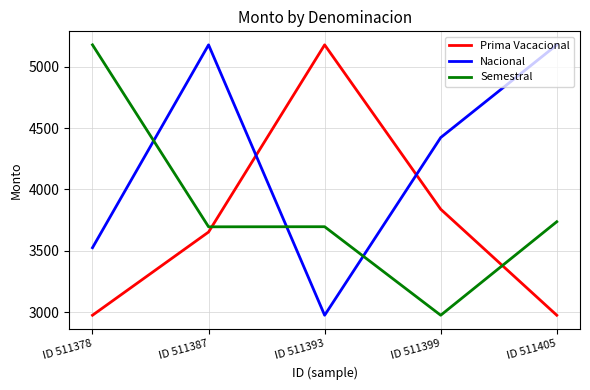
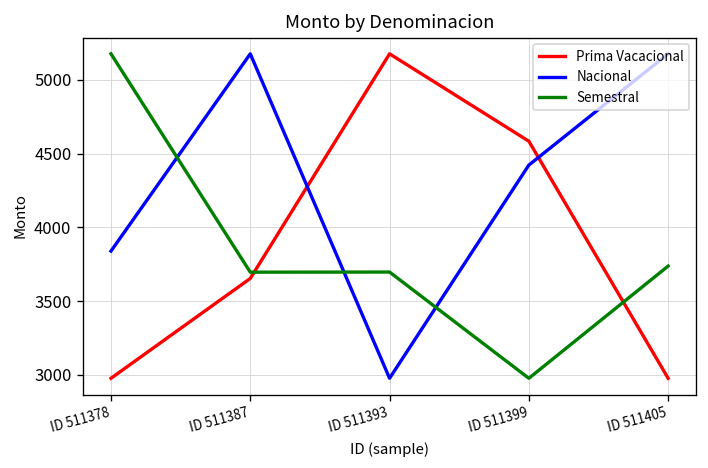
  {
    "Prima Vacacional": {
      "ID 511378": 2980,
      "ID 511387": 3650,
      "ID 511393": 5180,
-     "ID 511399": 3840,
+     "ID 511399": 4580,
      "ID 511405": 2980
    },
    "Nacional": {
-     "ID 511378": 3530,
+     "ID 511378": 3840,
      "ID 511387": 5180,
      "ID 511393": 2980,
      "ID 511399": 4420
    },
    "Semestral": {
      "ID 511378": 5180,
      "ID 511387": 3700,
      "ID 511393": 3700,
      "ID 511399": 2980,
      "ID 511405": 3740
    }
  }
